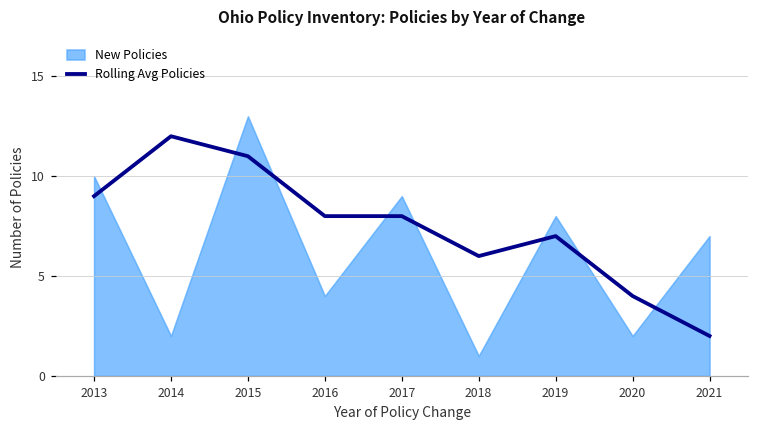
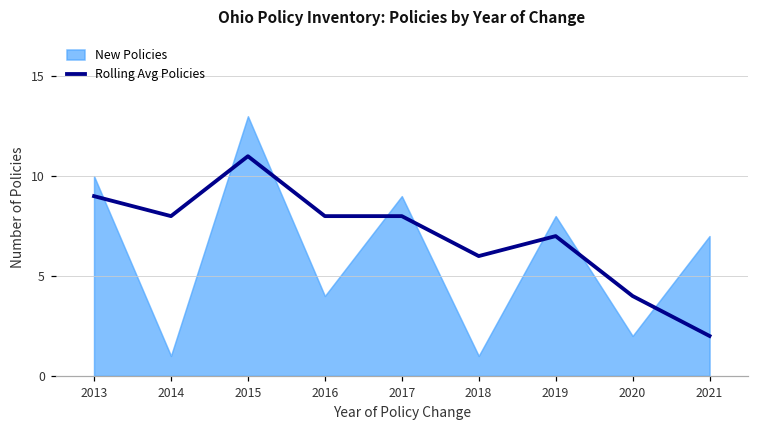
  {
    "Rolling Avg Policies": {
      "2013": 9,
-     "2014": 12,
+     "2014": 8,
      "2015": 11,
      "2016": 8,
      "2017": 8,
      "2018": 6,
      "2019": 7,
      "2020": 4,
      "2021": 2
    },
    "New Policies": {
      "2013": 10,
-     "2014": 2,
+     "2014": 1,
      "2015": 13,
      "2016": 4,
      "2017": 9,
      "2018": 1,
      "2019": 8,
      "2020": 2,
      "2021": 7
    }
  }
